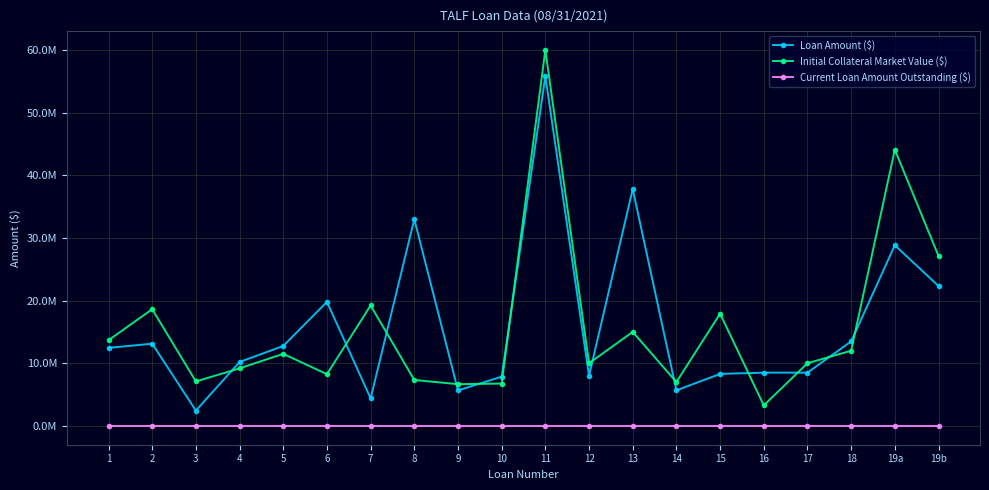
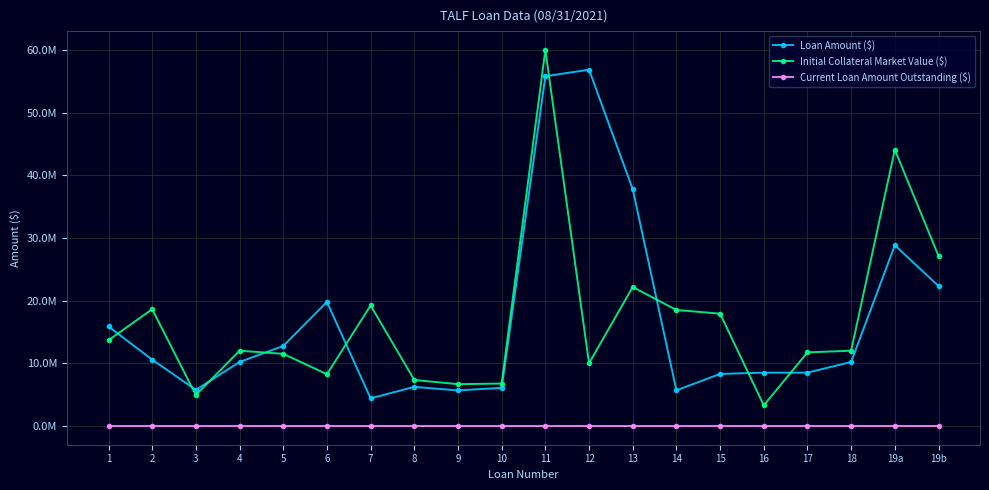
  {
    "Loan Amount ($)": {
-     "1": 12000000,
-     "2": 13000000,
-     "3": 2000000,
+     "1": 16000000,
+     "2": 11000000,
+     "3": 6000000,
      "4": 10000000,
      "5": 13000000,
      "6": 20000000,
      "7": 4000000,
-     "8": 33000000,
+     "8": 6000000,
      "9": 6000000,
-     "10": 8000000,
+     "10": 6000000,
      "11": 56000000,
-     "12": 8000000,
+     "12": 57000000,
      "13": 38000000,
      "14": 6000000,
      "15": 8000000,
      "16": 9000000,
      "17": 9000000,
-     "18": 13000000,
+     "18": 10000000,
      "19a": 29000000,
      "19b": 22000000
    },
    "Initial Collateral Market Value ($)": {
      "1": 14000000,
      "2": 19000000,
-     "3": 7000000,
-     "4": 9000000,
+     "3": 5000000,
+     "4": 12000000,
      "5": 12000000,
      "6": 8000000,
      "7": 19000000,
      "8": 7000000,
      "9": 7000000,
      "10": 7000000,
      "11": 60000000,
      "12": 10000000,
-     "13": 15000000,
-     "14": 7000000,
+     "13": 22000000,
+     "14": 18000000,
      "15": 18000000,
      "16": 3000000,
-     "17": 10000000,
+     "17": 12000000,
      "18": 12000000,
      "19a": 44000000,
      "19b": 27000000
    },
    "Current Loan Amount Outstanding ($)": {
      "1": 0,
      "2": 0,
      "3": 0,
      "4": 0,
      "5": 0,
      "6": 0,
      "7": 0,
      "8": 0,
      "9": 0,
      "10": 0,
      "11": 0,
      "12": 0,
      "13": 0,
      "14": 0,
      "15": 0,
      "16": 0,
      "17": 0,
      "18": 0,
      "19a": 0,
      "19b": 0
    }
  }
